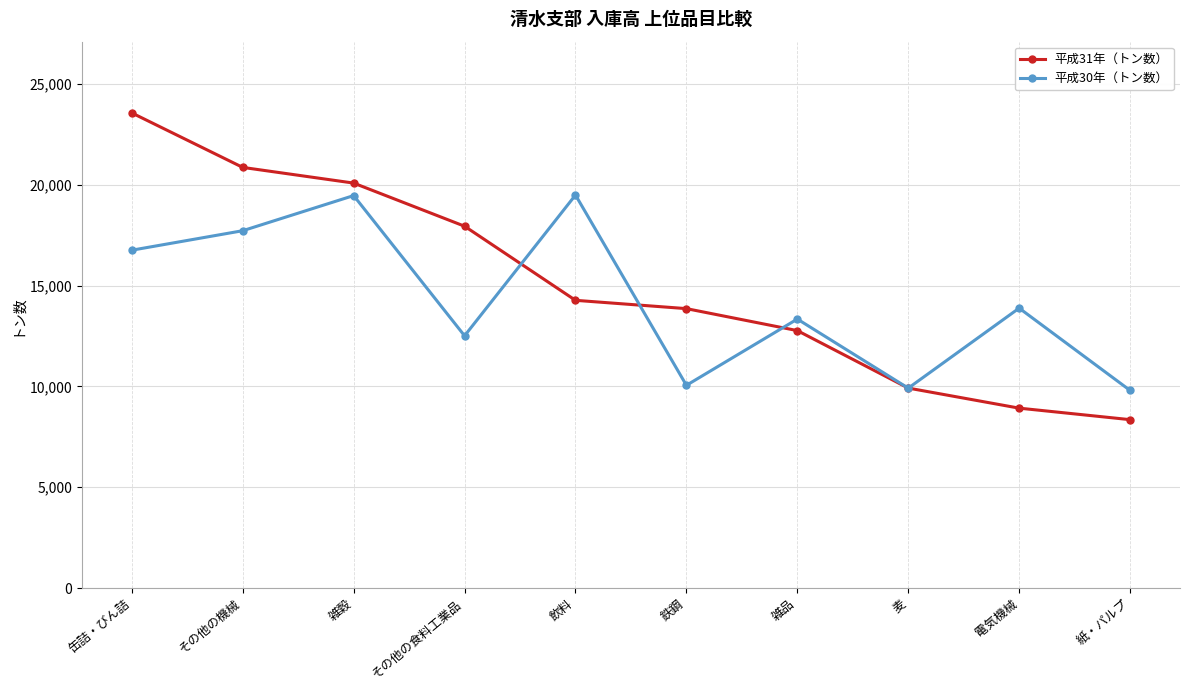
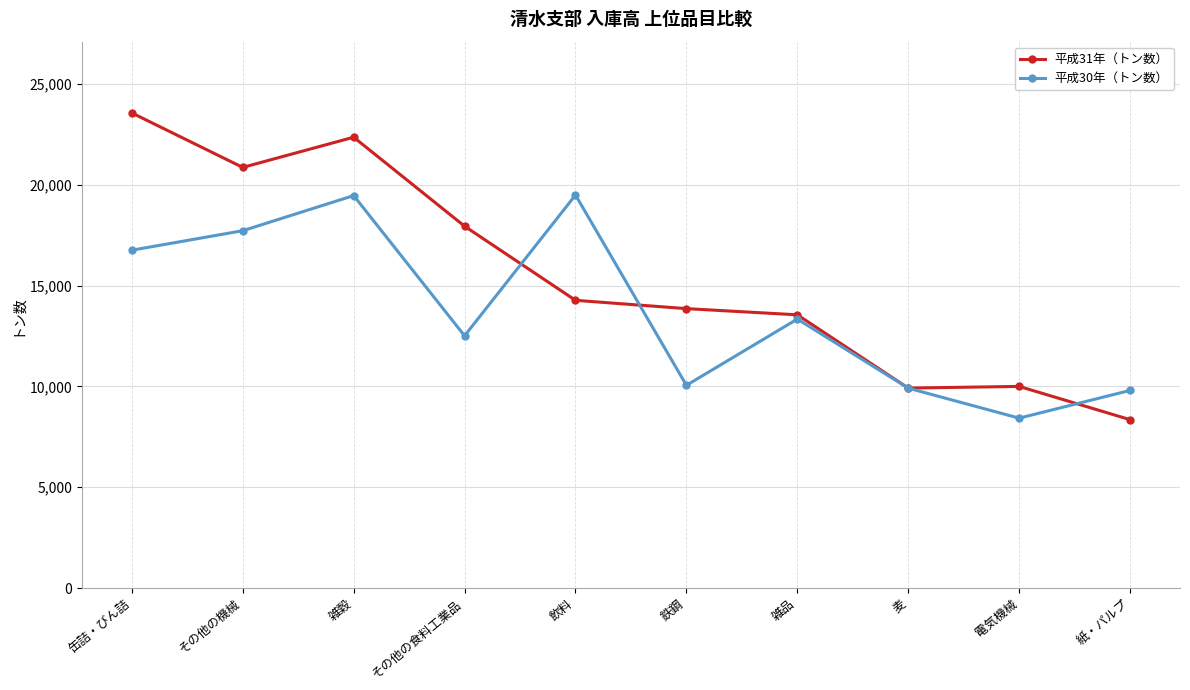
  {
    "平成31年（トン数）": {
      "缶詰・びん詰": "23,600",
      "その他の機械": "20,900",
-     "雑穀": "20,100",
+     "雑穀": "22,400",
      "その他の食料工業品": "18,000",
      "飲料": "14,300",
      "鉄鋼": "13,900",
-     "雑品": "12,800",
-     "電気機械": "8,900",
+     "雑品": "13,600",
+     "電気機械": "10,000",
      "紙・パルプ": "8,400"
    },
    "平成30年（トン数）": {
      "缶詰・びん詰": "16,800",
      "その他の機械": "17,700",
      "雑穀": "19,500",
      "その他の食料工業品": "12,500",
      "飲料": "19,500",
      "鉄鋼": "10,100",
      "雑品": "13,300",
-     "電気機械": "13,900",
+     "電気機械": "8,400",
      "紙・パルプ": "9,800"
    }
  }
